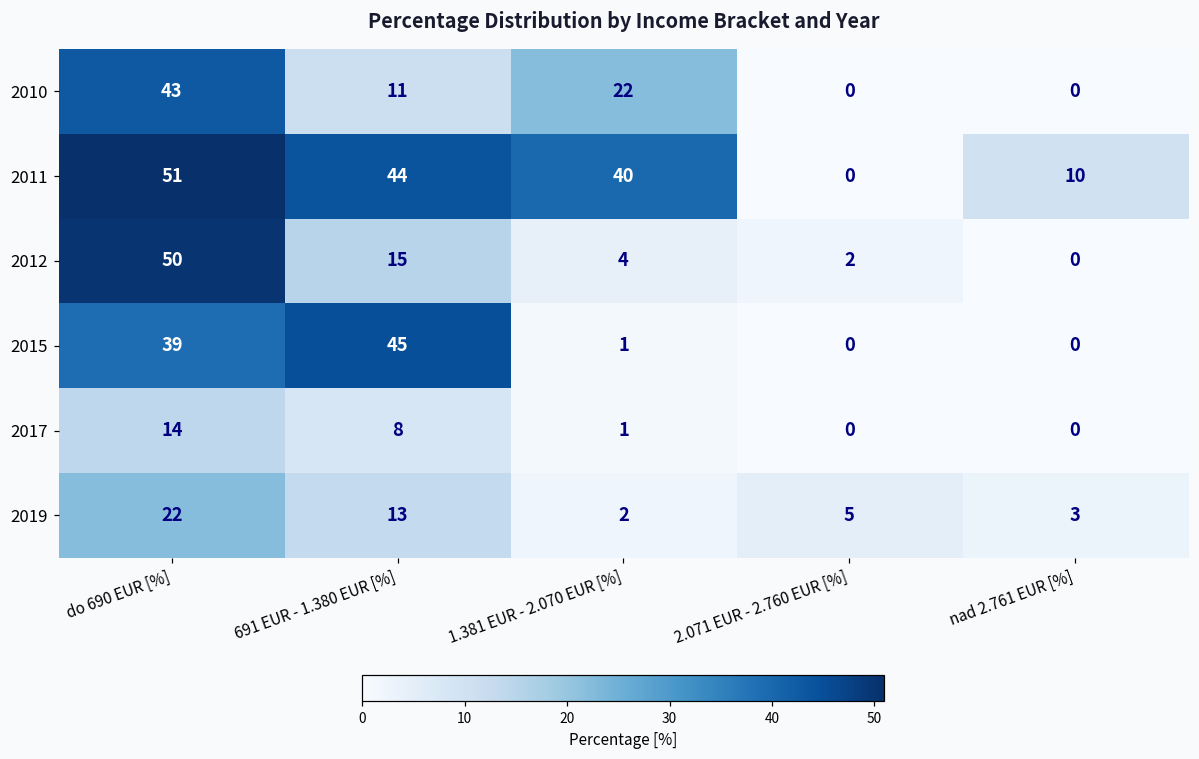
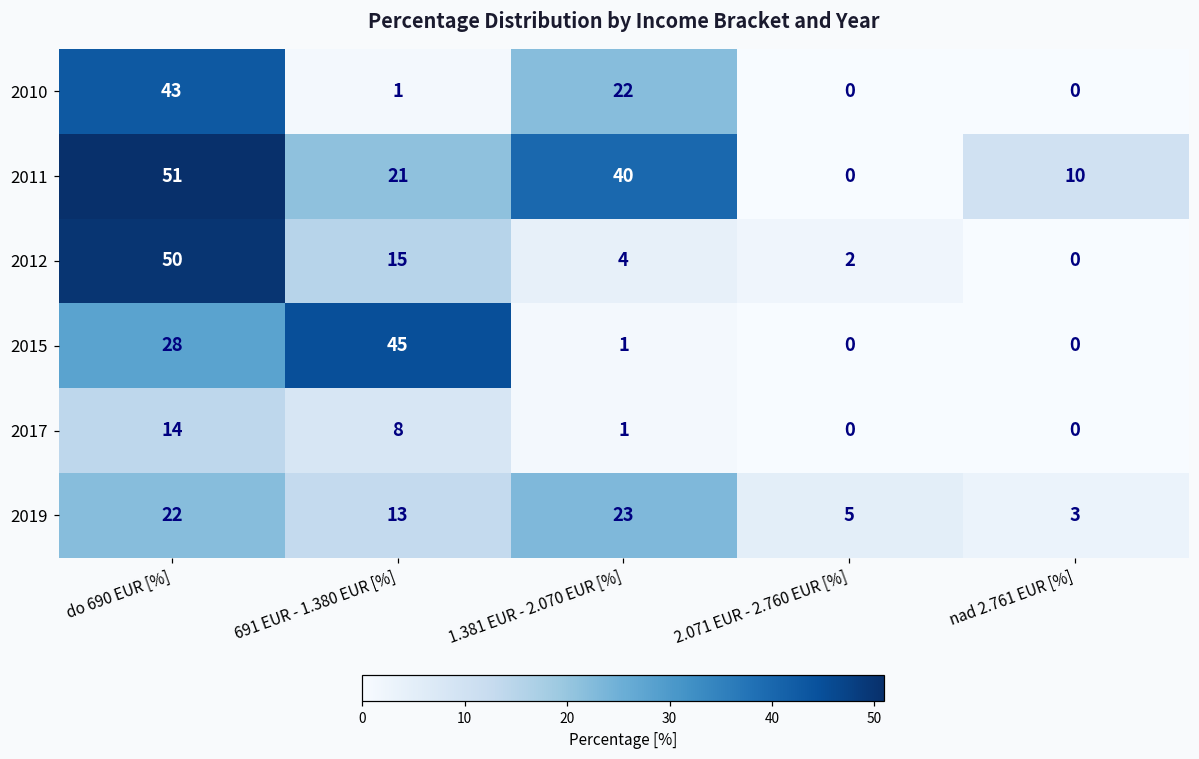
  {
    "2010": {
      "do 690 EUR [%]": 43,
-     "691 EUR - 1.380 EUR [%]": 11,
+     "691 EUR - 1.380 EUR [%]": 1,
      "1.381 EUR - 2.070 EUR [%]": 22,
      "2.071 EUR - 2.760 EUR [%]": 0,
      "nad 2.761 EUR [%]": 0
    },
    "2011": {
      "do 690 EUR [%]": 51,
-     "691 EUR - 1.380 EUR [%]": 44,
+     "691 EUR - 1.380 EUR [%]": 21,
      "1.381 EUR - 2.070 EUR [%]": 40,
      "2.071 EUR - 2.760 EUR [%]": 0,
      "nad 2.761 EUR [%]": 10
    },
    "2012": {
      "do 690 EUR [%]": 50,
      "691 EUR - 1.380 EUR [%]": 15,
      "1.381 EUR - 2.070 EUR [%]": 4,
      "2.071 EUR - 2.760 EUR [%]": 2,
      "nad 2.761 EUR [%]": 0
    },
    "2015": {
-     "do 690 EUR [%]": 39,
+     "do 690 EUR [%]": 28,
      "691 EUR - 1.380 EUR [%]": 45,
      "1.381 EUR - 2.070 EUR [%]": 1,
      "2.071 EUR - 2.760 EUR [%]": 0,
      "nad 2.761 EUR [%]": 0
    },
    "2017": {
      "do 690 EUR [%]": 14,
      "691 EUR - 1.380 EUR [%]": 8,
      "1.381 EUR - 2.070 EUR [%]": 1,
      "2.071 EUR - 2.760 EUR [%]": 0,
      "nad 2.761 EUR [%]": 0
    },
    "2019": {
      "do 690 EUR [%]": 22,
      "691 EUR - 1.380 EUR [%]": 13,
-     "1.381 EUR - 2.070 EUR [%]": 2,
+     "1.381 EUR - 2.070 EUR [%]": 23,
      "2.071 EUR - 2.760 EUR [%]": 5,
      "nad 2.761 EUR [%]": 3
    }
  }
